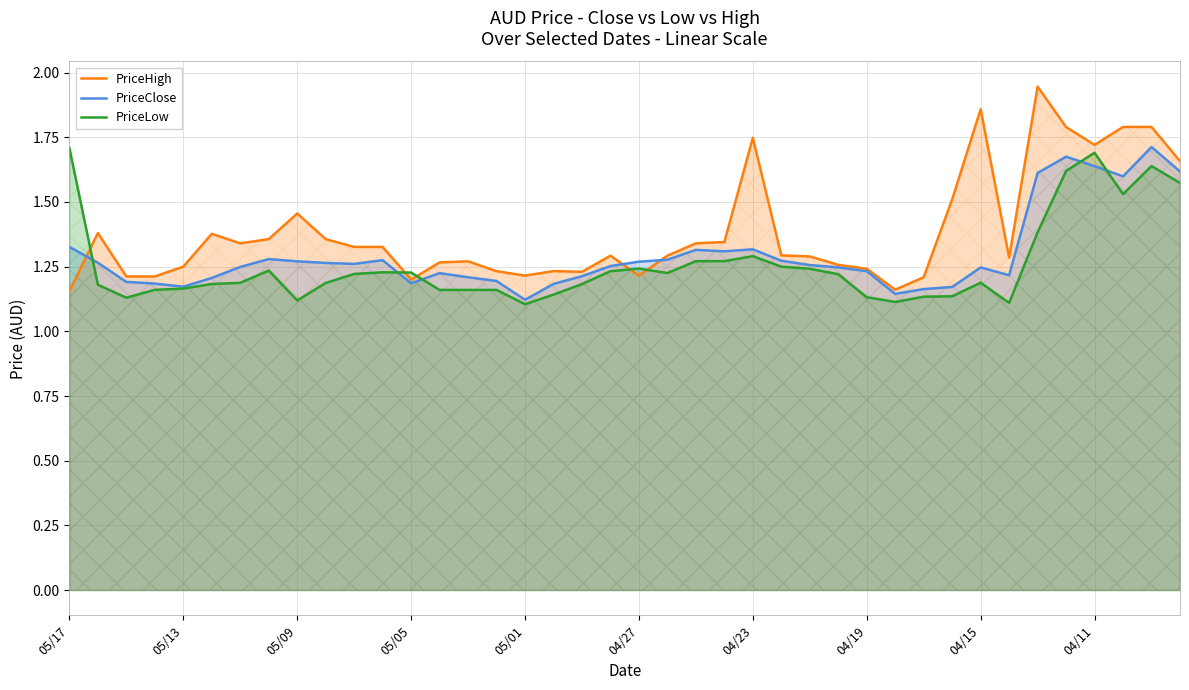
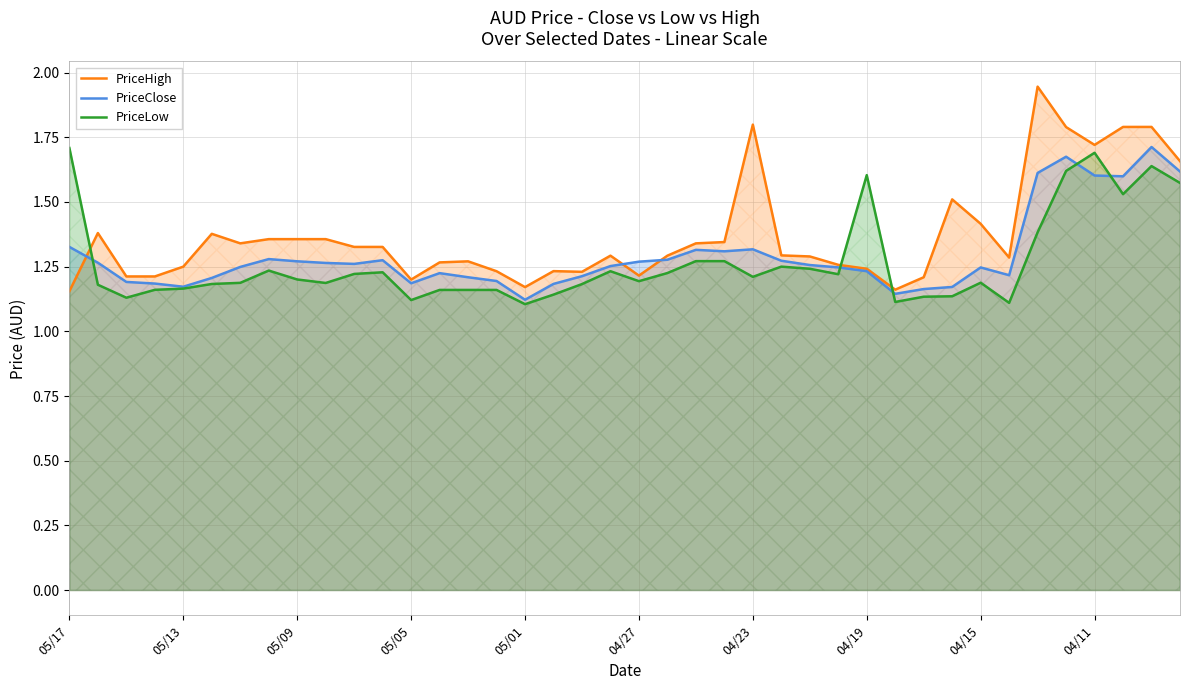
  {
    "PriceHigh": {
      "05/17": 1.16,
      "05/13": 1.25,
-     "05/09": 1.46,
+     "05/09": 1.36,
      "05/05": 1.20,
-     "05/01": 1.22,
+     "05/01": 1.17,
      "04/27": 1.22,
-     "04/23": 1.75,
-     "04/15": 1.86,
+     "04/23": 1.80,
+     "04/15": 1.42,
      "04/11": 1.72
    },
    "PriceClose": {
      "05/17": 1.33,
      "05/09": 1.27,
      "05/05": 1.19,
      "05/01": 1.12,
      "04/27": 1.27,
      "04/23": 1.32,
      "04/15": 1.25,
-     "04/11": 1.64
+     "04/11": 1.60
    },
    "PriceLow": {
      "05/17": 1.71,
-     "05/09": 1.12,
-     "05/05": 1.23,
+     "05/09": 1.20,
+     "05/05": 1.12,
      "05/01": 1.10,
-     "04/27": 1.24,
-     "04/23": 1.29,
-     "04/19": 1.13,
+     "04/27": 1.19,
+     "04/23": 1.21,
+     "04/19": 1.60,
      "04/15": 1.19,
      "04/11": 1.69
    }
  }
